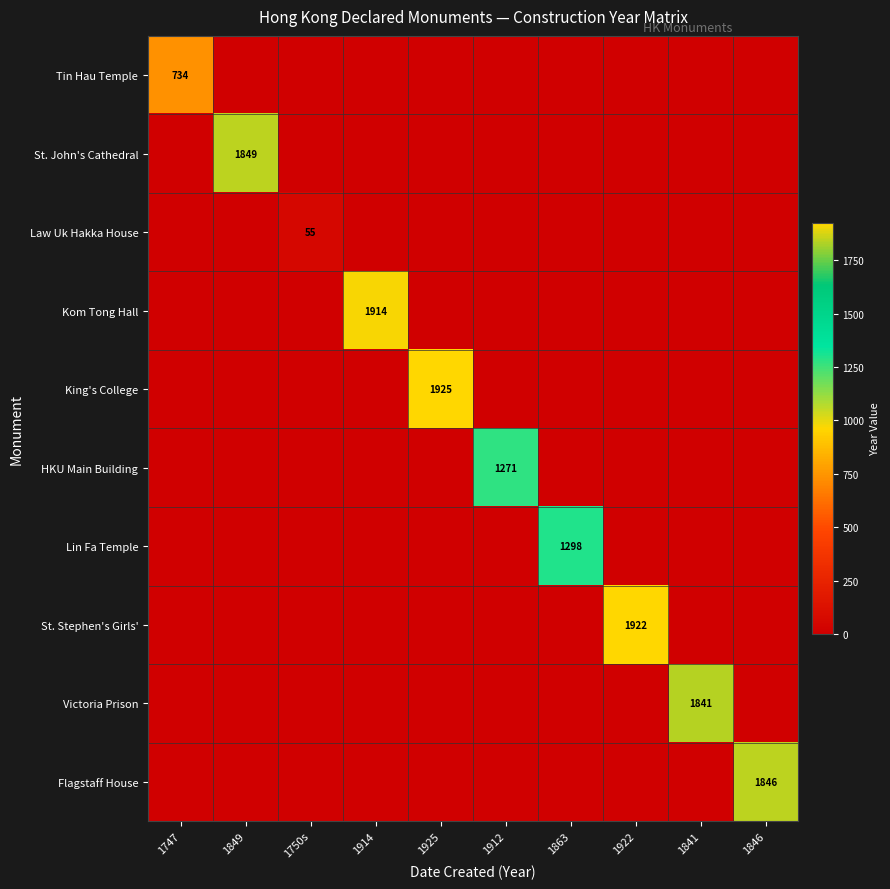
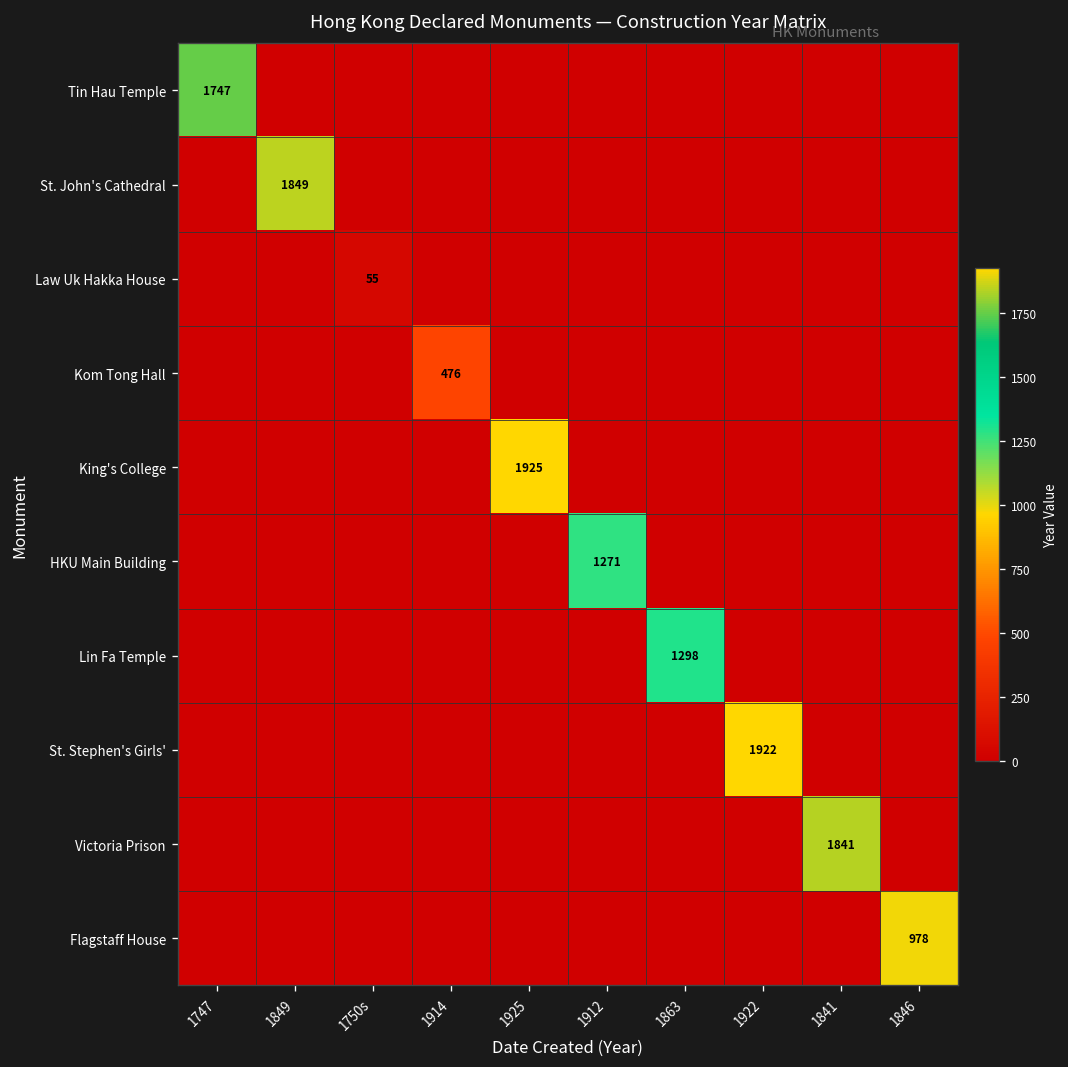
  {
    "Tin Hau Temple": {
-     "1747": 734
+     "1747": 1747
    },
    "St. John's Cathedral": {
      "1849": 1849
    },
    "Law Uk Hakka House": {
      "1750s": 55
    },
    "Kom Tong Hall": {
-     "1914": 1914
+     "1914": 476
    },
    "King's College": {
      "1925": 1925
    },
    "HKU Main Building": {
      "1912": 1271
    },
    "Lin Fa Temple": {
      "1863": 1298
    },
    "St. Stephen's Girls'": {
      "1922": 1922
    },
    "Victoria Prison": {
      "1841": 1841
    },
    "Flagstaff House": {
-     "1846": 1846
+     "1846": 978
    }
  }
